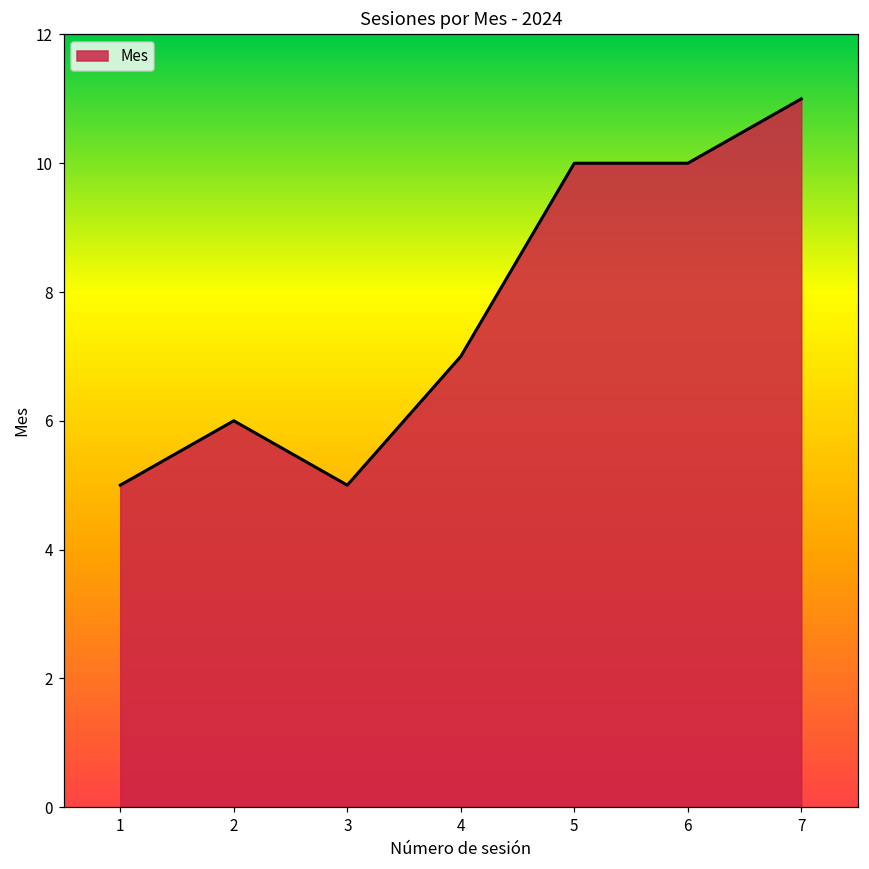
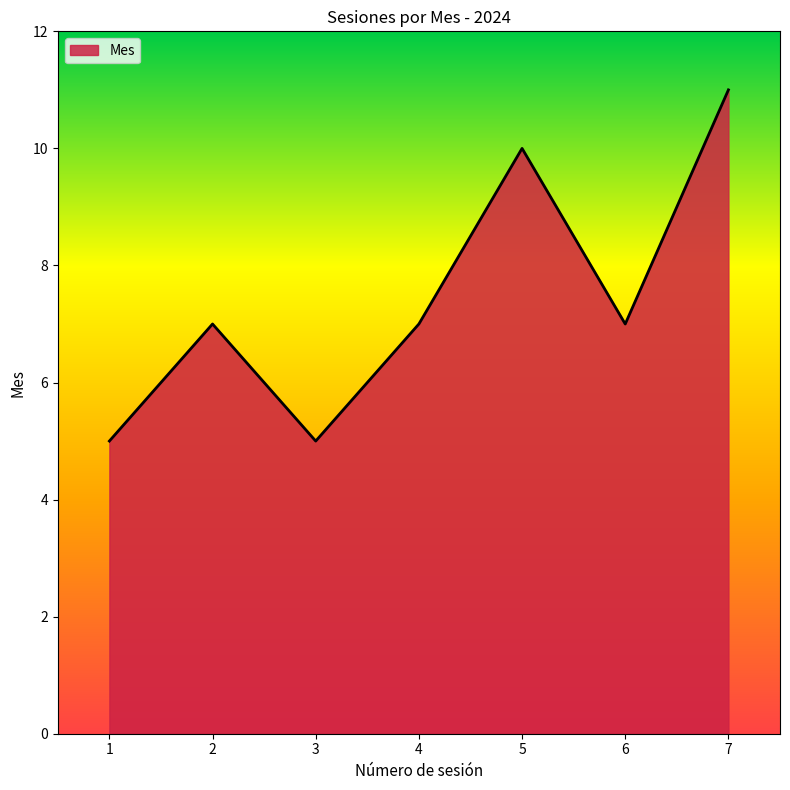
  {
    "1": 5,
-   "2": 6,
+   "2": 7,
    "3": 5,
    "4": 7,
    "5": 10,
-   "6": 10,
+   "6": 7,
    "7": 11
  }
